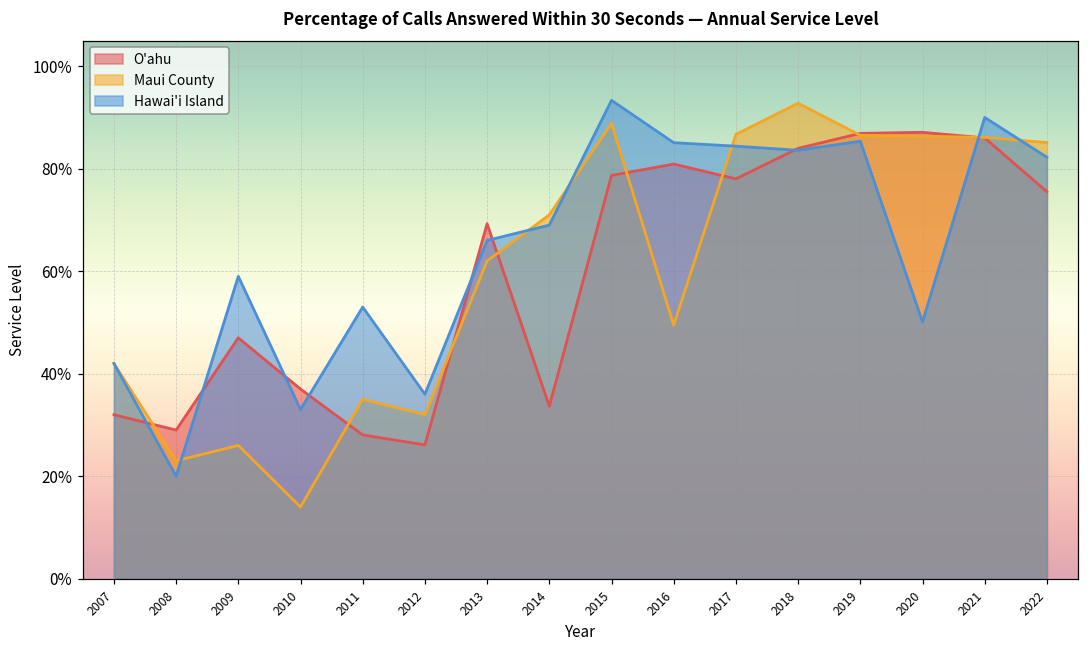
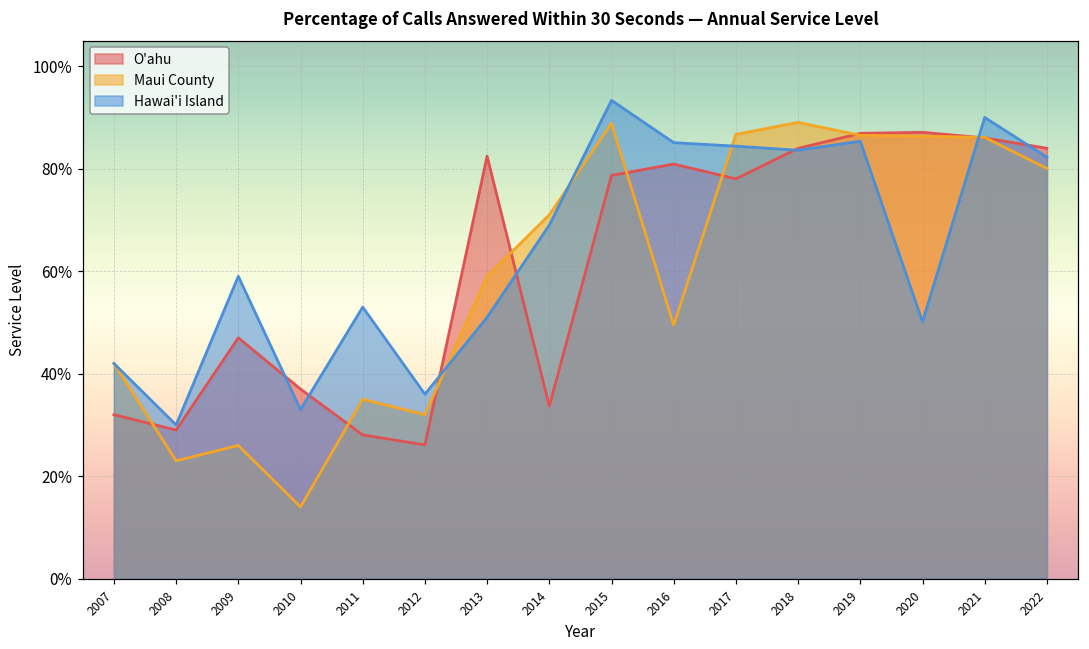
  {
    "O'ahu": {
      "2007": "32%",
      "2008": "29%",
      "2009": "47%",
      "2010": "37%",
      "2011": "28%",
      "2012": "26%",
-     "2013": "69%",
+     "2013": "82%",
      "2014": "34%",
      "2015": "79%",
      "2016": "81%",
      "2017": "78%",
      "2020": "87%",
-     "2022": "76%"
+     "2022": "84%"
    },
    "Maui County": {
      "2008": "23%",
      "2009": "26%",
      "2010": "14%",
      "2011": "35%",
      "2012": "32%",
-     "2013": "62%",
+     "2013": "59%",
      "2014": "71%",
      "2015": "89%",
      "2016": "49%",
      "2017": "87%",
-     "2018": "93%",
+     "2018": "89%",
      "2020": "86%",
-     "2022": "85%"
+     "2022": "80%"
    },
    "Hawai'i Island": {
-     "2008": "20%",
+     "2008": "30%",
      "2009": "59%",
      "2010": "33%",
      "2011": "53%",
      "2012": "36%",
-     "2013": "66%",
+     "2013": "51%",
      "2014": "69%",
      "2015": "93%",
      "2016": "85%",
      "2017": "84%",
      "2019": "85%",
      "2020": "50%",
      "2021": "90%",
      "2022": "82%"
    }
  }
